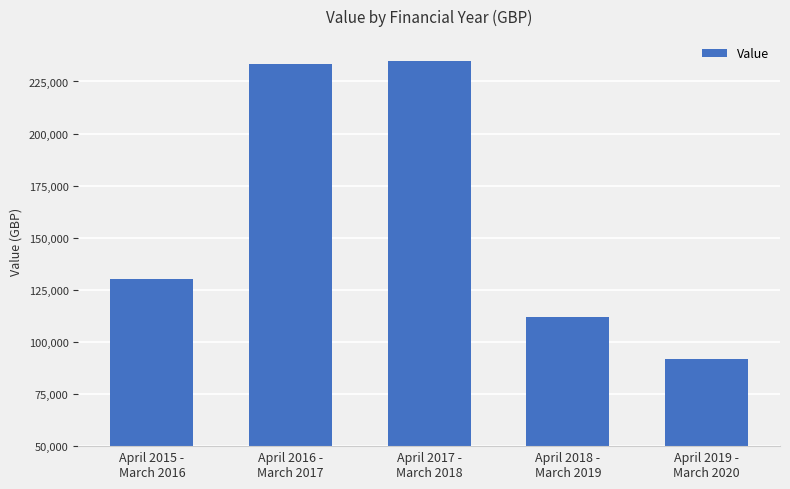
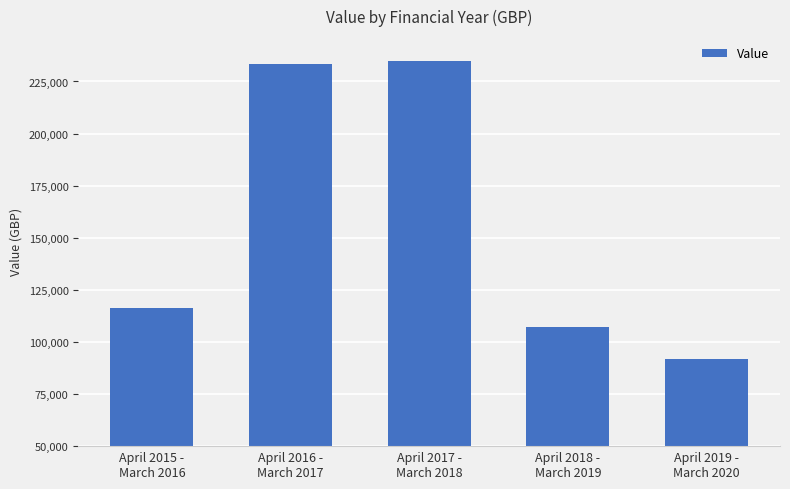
  {
-   "April 2015 - March 2016": "130,000",
+   "April 2015 - March 2016": "116,000",
    "April 2016 - March 2017": "233,000",
    "April 2017 - March 2018": "235,000",
-   "April 2018 - March 2019": "112,000",
+   "April 2018 - March 2019": "107,000",
    "April 2019 - March 2020": "92,000"
  }
